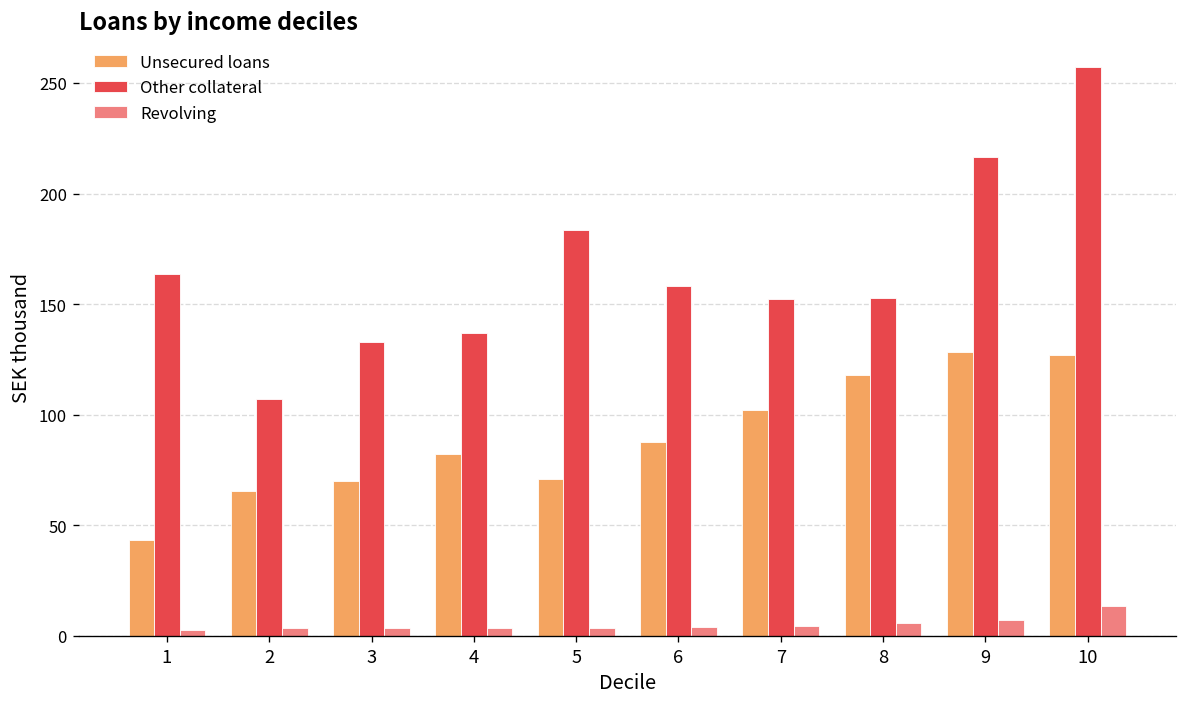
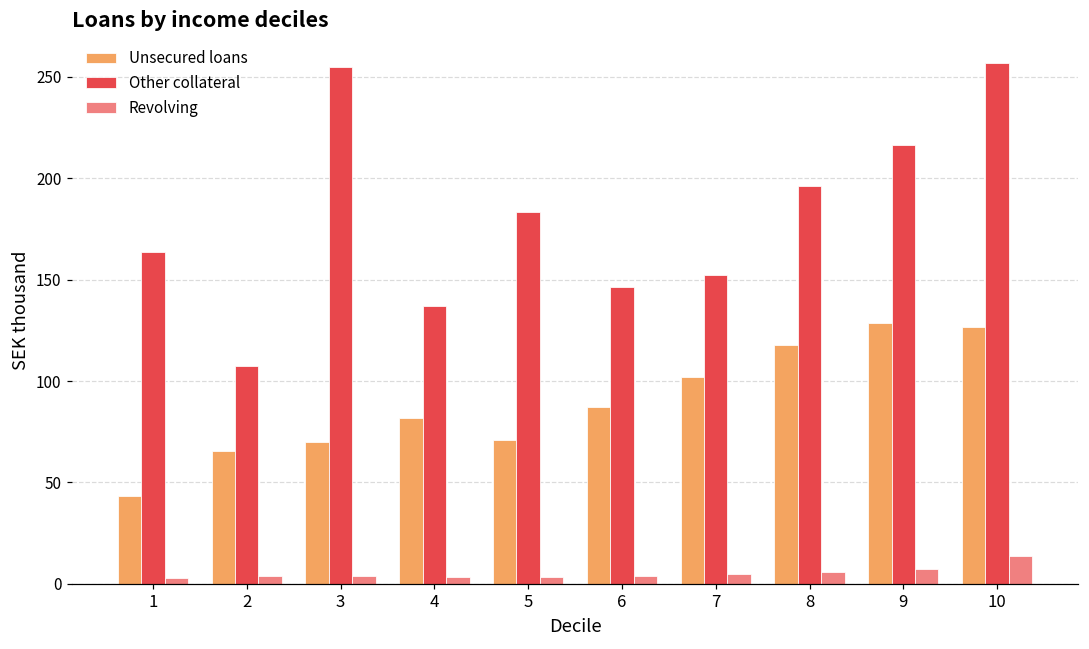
  {
    "Other collateral": {
      "1": 163,
      "2": 107,
-     "3": 133,
+     "3": 255,
      "4": 137,
      "5": 183,
-     "6": 158,
+     "6": 147,
      "7": 152,
-     "8": 153,
+     "8": 196,
      "9": 216,
      "10": 257
    }
  }
